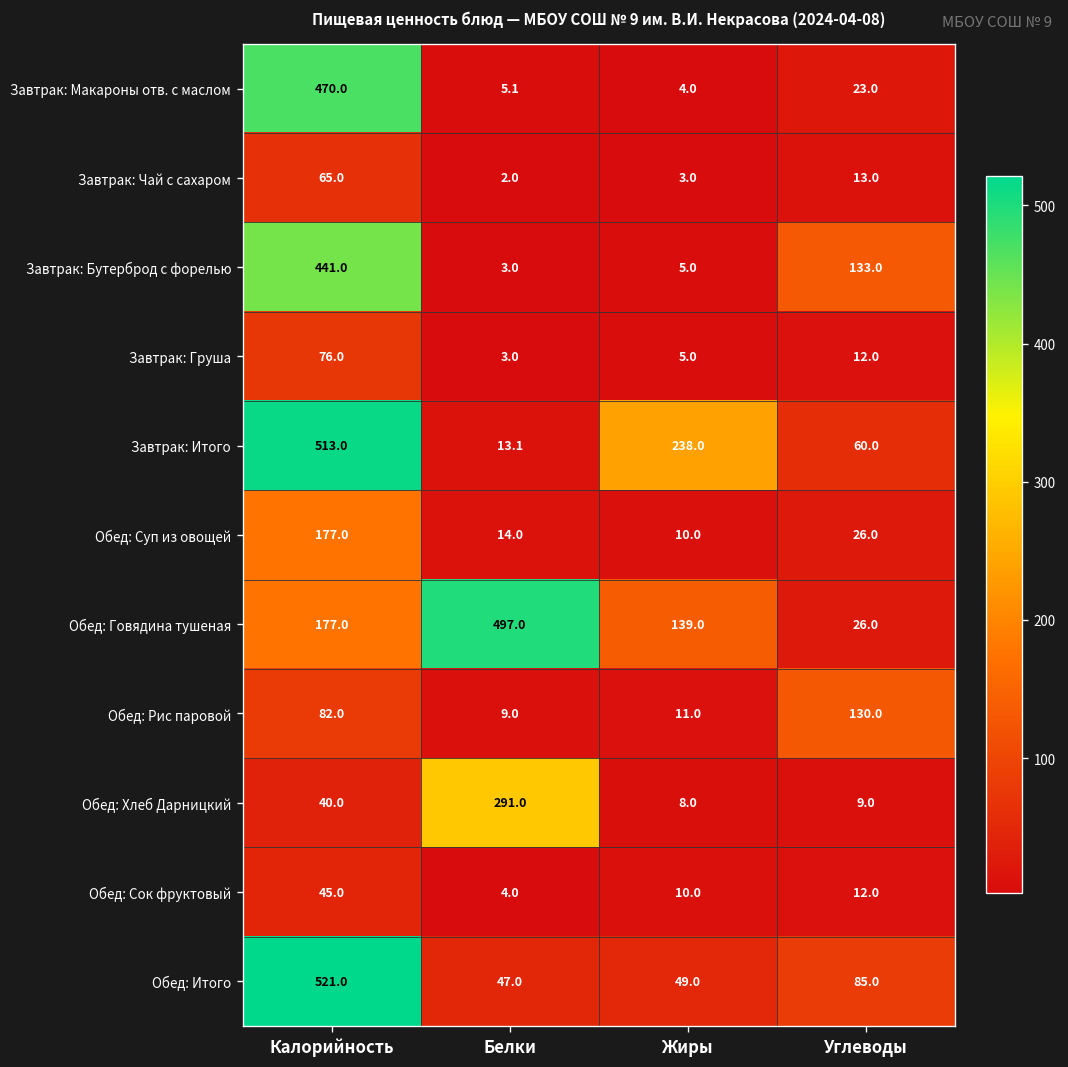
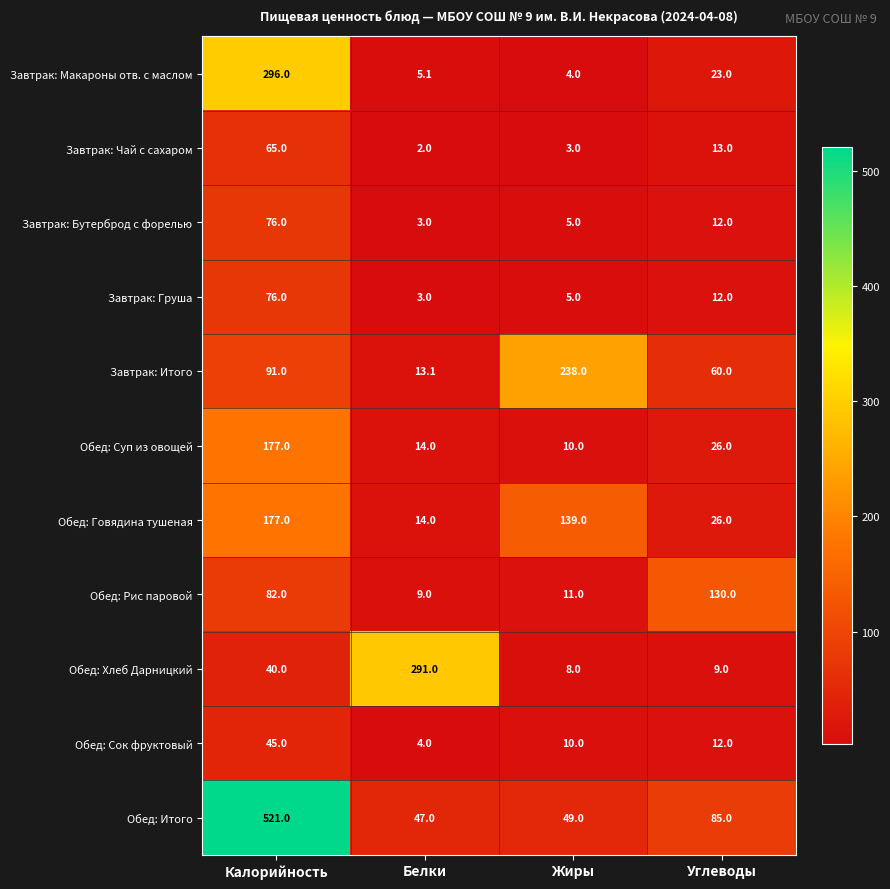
  {
    "Завтрак: Макароны отв. с маслом": {
-     "Калорийность": 470.0,
+     "Калорийность": 296.0,
      "Белки": 5.1,
      "Жиры": 4.0,
      "Углеводы": 23.0
    },
    "Завтрак: Чай с сахаром": {
      "Калорийность": 65.0,
      "Белки": 2.0,
      "Жиры": 3.0,
      "Углеводы": 13.0
    },
    "Завтрак: Бутерброд с форелью": {
-     "Калорийность": 441.0,
+     "Калорийность": 76.0,
      "Белки": 3.0,
      "Жиры": 5.0,
-     "Углеводы": 133.0
+     "Углеводы": 12.0
    },
    "Завтрак: Груша": {
      "Калорийность": 76.0,
      "Белки": 3.0,
      "Жиры": 5.0,
      "Углеводы": 12.0
    },
    "Завтрак: Итого": {
-     "Калорийность": 513.0,
+     "Калорийность": 91.0,
      "Белки": 13.1,
      "Жиры": 238.0,
      "Углеводы": 60.0
    },
    "Обед: Суп из овощей": {
      "Калорийность": 177.0,
      "Белки": 14.0,
      "Жиры": 10.0,
      "Углеводы": 26.0
    },
    "Обед: Говядина тушеная": {
      "Калорийность": 177.0,
-     "Белки": 497.0,
+     "Белки": 14.0,
      "Жиры": 139.0,
      "Углеводы": 26.0
    },
    "Обед: Рис паровой": {
      "Калорийность": 82.0,
      "Белки": 9.0,
      "Жиры": 11.0,
      "Углеводы": 130.0
    },
    "Обед: Хлеб Дарницкий": {
      "Калорийность": 40.0,
      "Белки": 291.0,
      "Жиры": 8.0,
      "Углеводы": 9.0
    },
    "Обед: Сок фруктовый": {
      "Калорийность": 45.0,
      "Белки": 4.0,
      "Жиры": 10.0,
      "Углеводы": 12.0
    },
    "Обед: Итого": {
      "Калорийность": 521.0,
      "Белки": 47.0,
      "Жиры": 49.0,
      "Углеводы": 85.0
    }
  }
